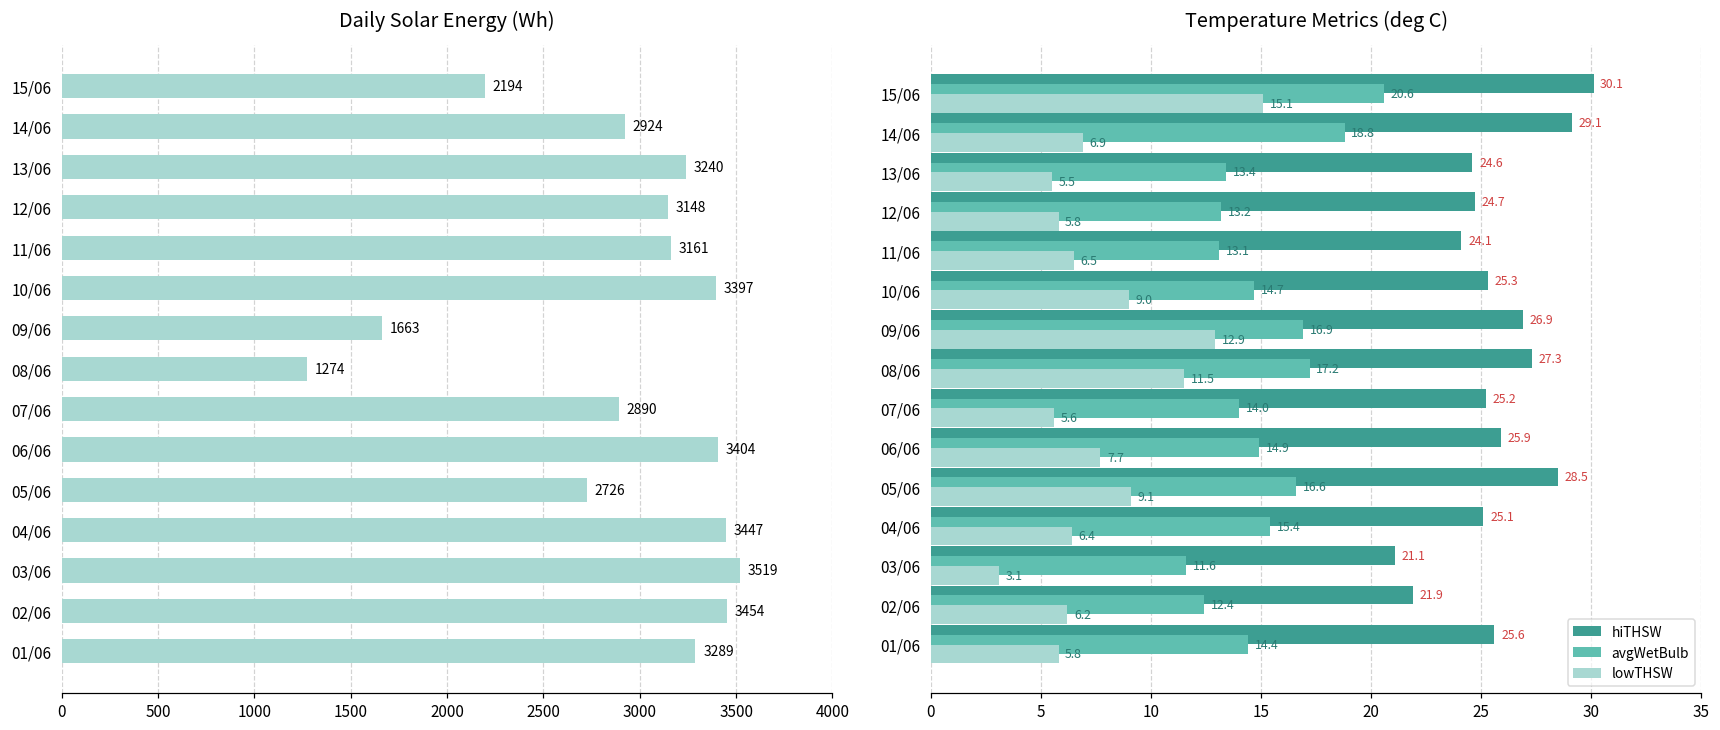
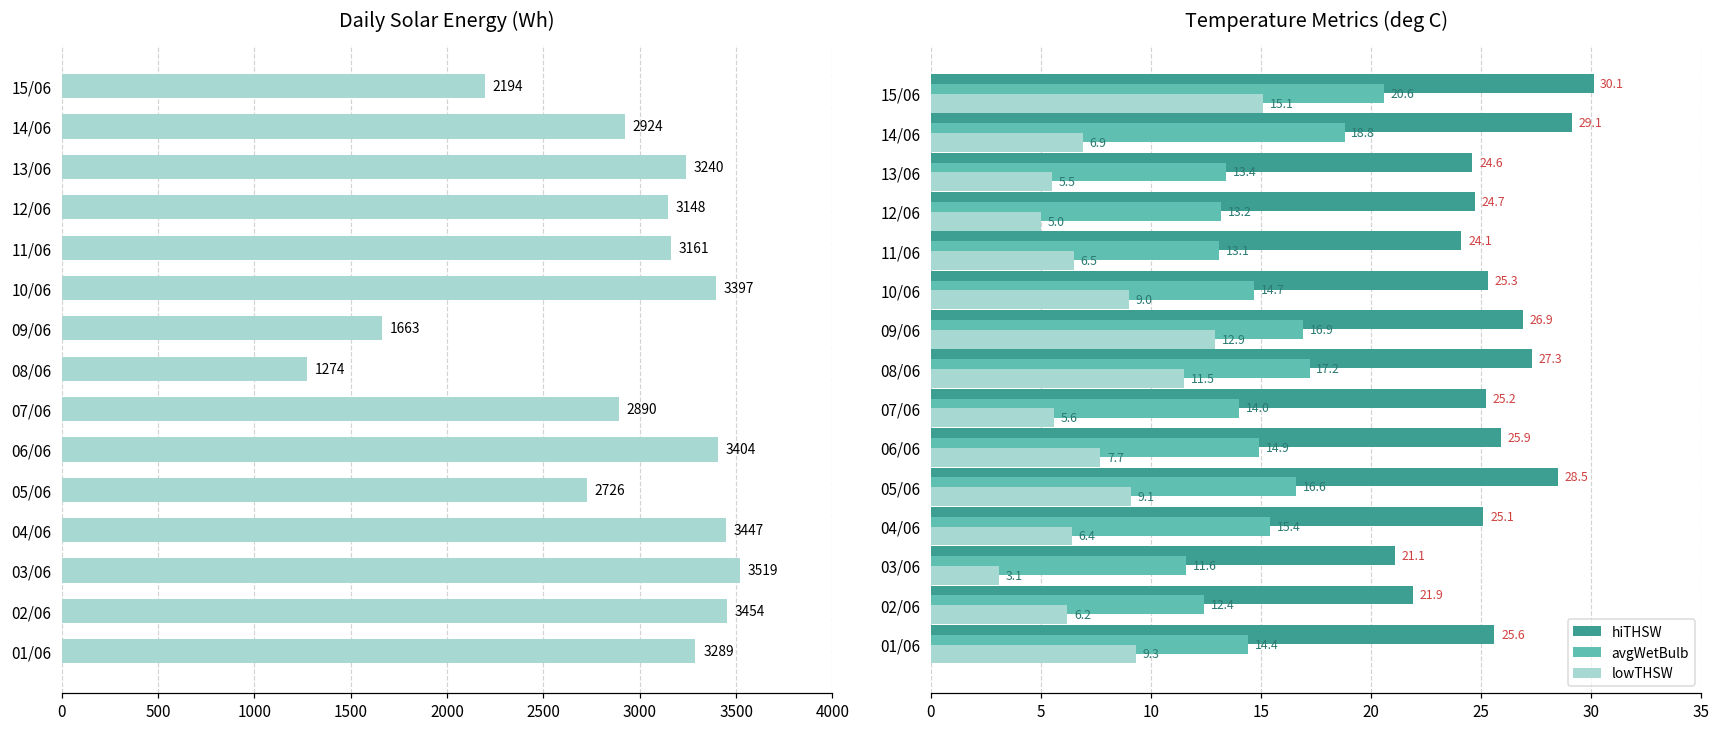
  {
    "Daily Solar Energy (Wh)": {
      "15/06": 2194,
      "14/06": 2924,
      "13/06": 3240,
      "12/06": 3148,
      "11/06": 3161,
      "10/06": 3397,
      "09/06": 1663,
      "08/06": 1274,
      "07/06": 2890,
      "06/06": 3404,
      "05/06": 2726,
      "04/06": 3447,
      "03/06": 3519,
      "02/06": 3454,
      "01/06": 3289
    },
    "Temperature Metrics (deg C)": {
      "lowTHSW": {
        "15/06": 15.1,
        "14/06": 6.9,
        "13/06": 5.5,
-       "12/06": 5.8,
+       "12/06": 5.0,
        "11/06": 6.5,
        "10/06": 9.0,
        "09/06": 12.9,
        "08/06": 11.5,
        "07/06": 5.6,
        "06/06": 7.7,
        "05/06": 9.1,
        "04/06": 6.4,
        "03/06": 3.1,
        "02/06": 6.2,
-       "01/06": 5.8
+       "01/06": 9.3
      }
    }
  }
